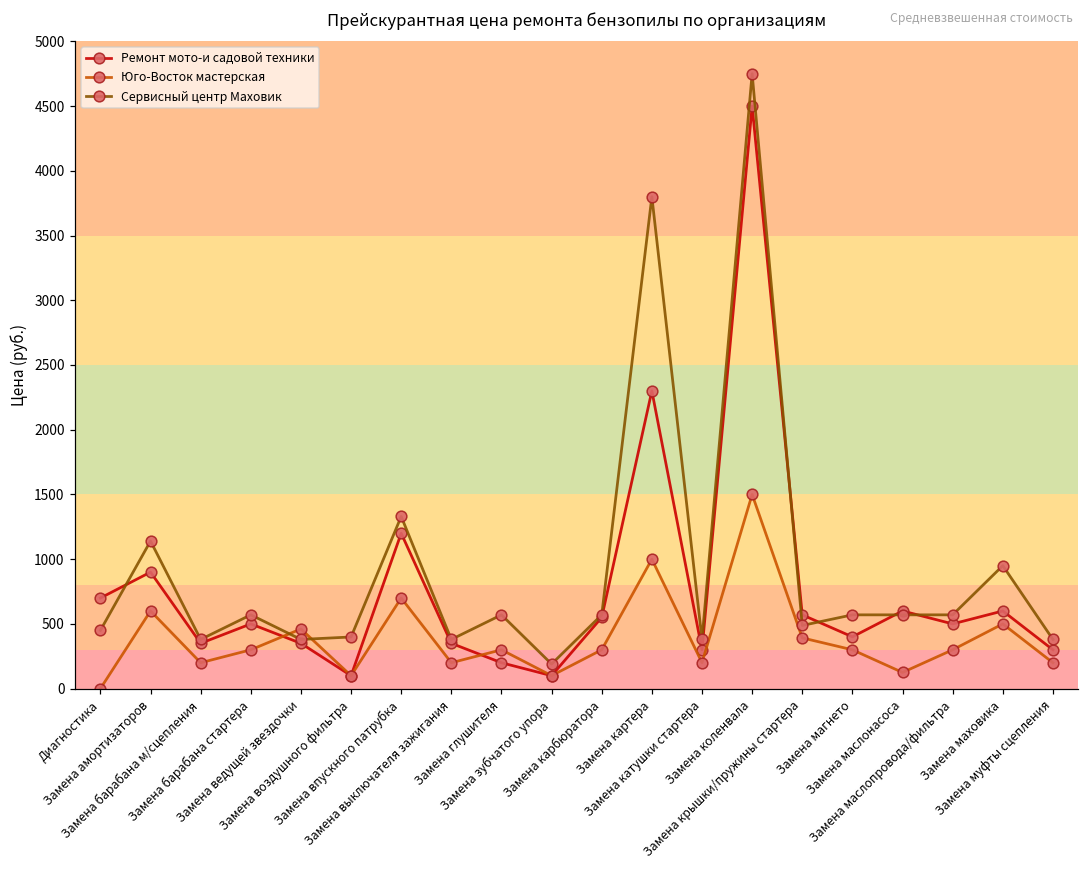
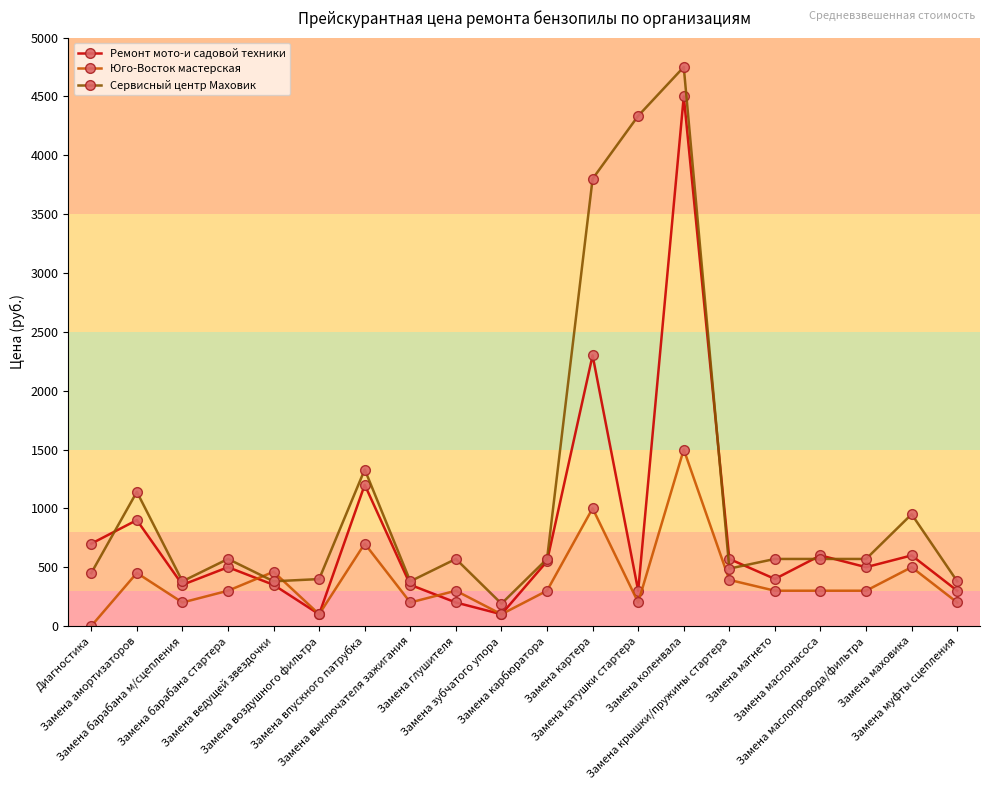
  {
    "Ремонт мото-и садовой техники": {
      "Диагностика": 700,
      "Замена амортизаторов": 900,
      "Замена барабана м/сцепления": 350,
      "Замена барабана стартера": 500,
      "Замена ведущей звездочки": 350,
      "Замена впускного патрубка": 1200,
      "Замена выключателя зажигания": 350,
      "Замена глушителя": 200,
      "Замена картера": 2300,
      "Замена катушки стартера": 300,
      "Замена коленвала": 4500,
      "Замена крышки/пружины стартера": 570,
      "Замена магнето": 400,
      "Замена маслонасоса": 600,
      "Замена маслопровода/фильтра": 500,
      "Замена маховика": 600,
      "Замена муфты сцепления": 300
    },
    "Юго-Восток мастерская": {
      "Диагностика": 0,
-     "Замена амортизаторов": 600,
+     "Замена амортизаторов": 450,
      "Замена барабана м/сцепления": 200,
      "Замена барабана стартера": 300,
      "Замена ведущей звездочки": 460,
      "Замена впускного патрубка": 700,
      "Замена выключателя зажигания": 200,
      "Замена глушителя": 300,
      "Замена карбюратора": 300,
      "Замена картера": 1000,
      "Замена катушки стартера": 200,
      "Замена коленвала": 1500,
      "Замена крышки/пружины стартера": 390,
      "Замена магнето": 300,
-     "Замена маслонасоса": 130,
+     "Замена маслонасоса": 300,
      "Замена маслопровода/фильтра": 300,
      "Замена маховика": 500,
      "Замена муфты сцепления": 200
    },
    "Сервисный центр Маховик": {
      "Диагностика": 450,
      "Замена амортизаторов": 1140,
      "Замена барабана м/сцепления": 380,
      "Замена барабана стартера": 570,
      "Замена ведущей звездочки": 380,
      "Замена воздушного фильтра": 400,
      "Замена впускного патрубка": 1330,
      "Замена выключателя зажигания": 380,
      "Замена глушителя": 570,
      "Замена зубчатого упора": 190,
      "Замена картера": 3800,
-     "Замена катушки стартера": 380,
+     "Замена катушки стартера": 4340,
      "Замена коленвала": 4750,
      "Замена крышки/пружины стартера": 490,
      "Замена магнето": 570,
      "Замена маслонасоса": 570,
      "Замена маслопровода/фильтра": 570,
      "Замена маховика": 950,
      "Замена муфты сцепления": 380
    }
  }
